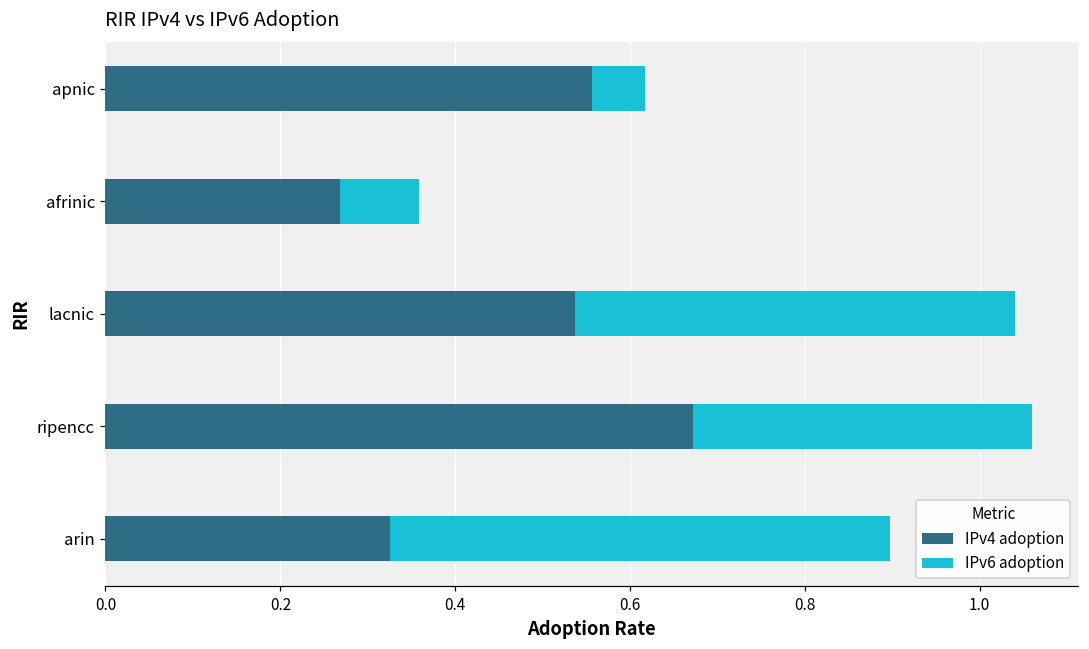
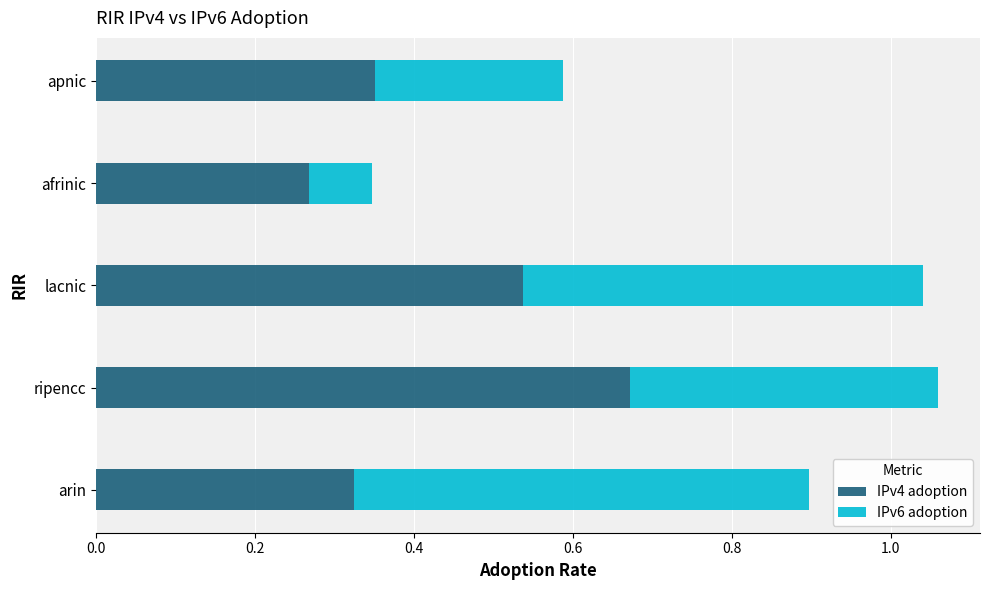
  {
    "IPv4 adoption": {
-     "apnic": 0.56,
+     "apnic": 0.35,
      "afrinic": 0.27,
      "lacnic": 0.54,
      "ripencc": 0.67,
      "arin": 0.32
    },
    "IPv6 adoption": {
-     "apnic": 0.06,
-     "afrinic": 0.09,
+     "apnic": 0.24,
+     "afrinic": 0.08,
      "lacnic": 0.50,
      "ripencc": 0.39,
      "arin": 0.57
    }
  }
